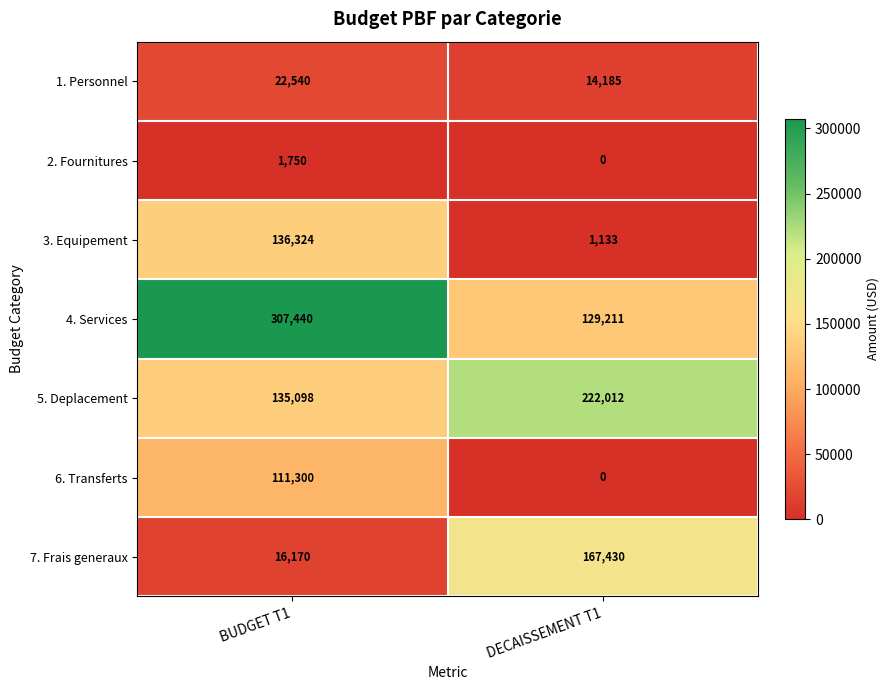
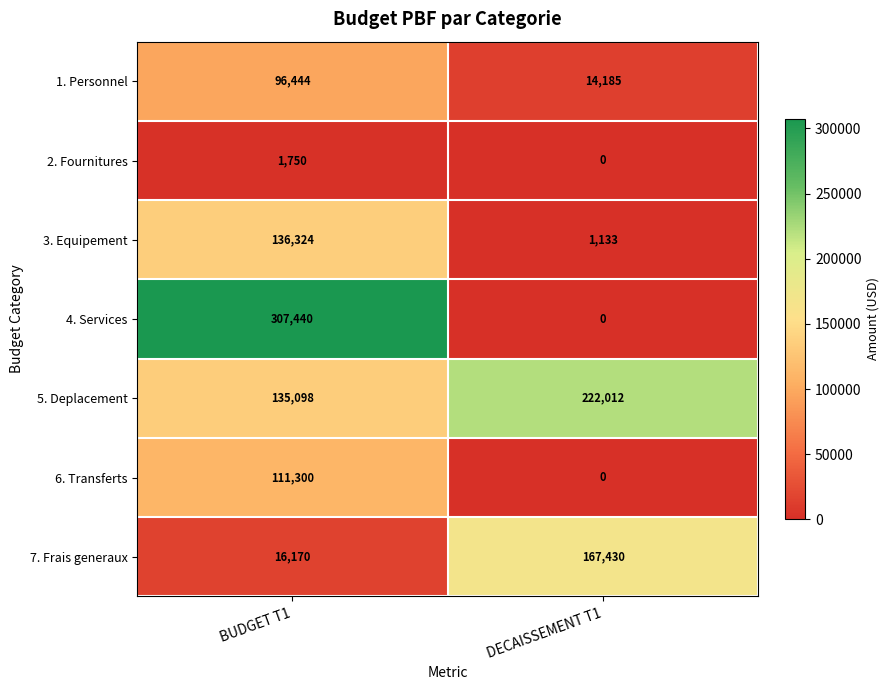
  {
    "1. Personnel": {
-     "BUDGET T1": "22,540",
+     "BUDGET T1": "96,444",
      "DECAISSEMENT T1": "14,185"
    },
    "2. Fournitures": {
      "BUDGET T1": "1,750",
      "DECAISSEMENT T1": "0"
    },
    "3. Equipement": {
      "BUDGET T1": "136,324",
      "DECAISSEMENT T1": "1,133"
    },
    "4. Services": {
      "BUDGET T1": "307,440",
-     "DECAISSEMENT T1": "129,211"
+     "DECAISSEMENT T1": "0"
    },
    "5. Deplacement": {
      "BUDGET T1": "135,098",
      "DECAISSEMENT T1": "222,012"
    },
    "6. Transferts": {
      "BUDGET T1": "111,300",
      "DECAISSEMENT T1": "0"
    },
    "7. Frais generaux": {
      "BUDGET T1": "16,170",
      "DECAISSEMENT T1": "167,430"
    }
  }
